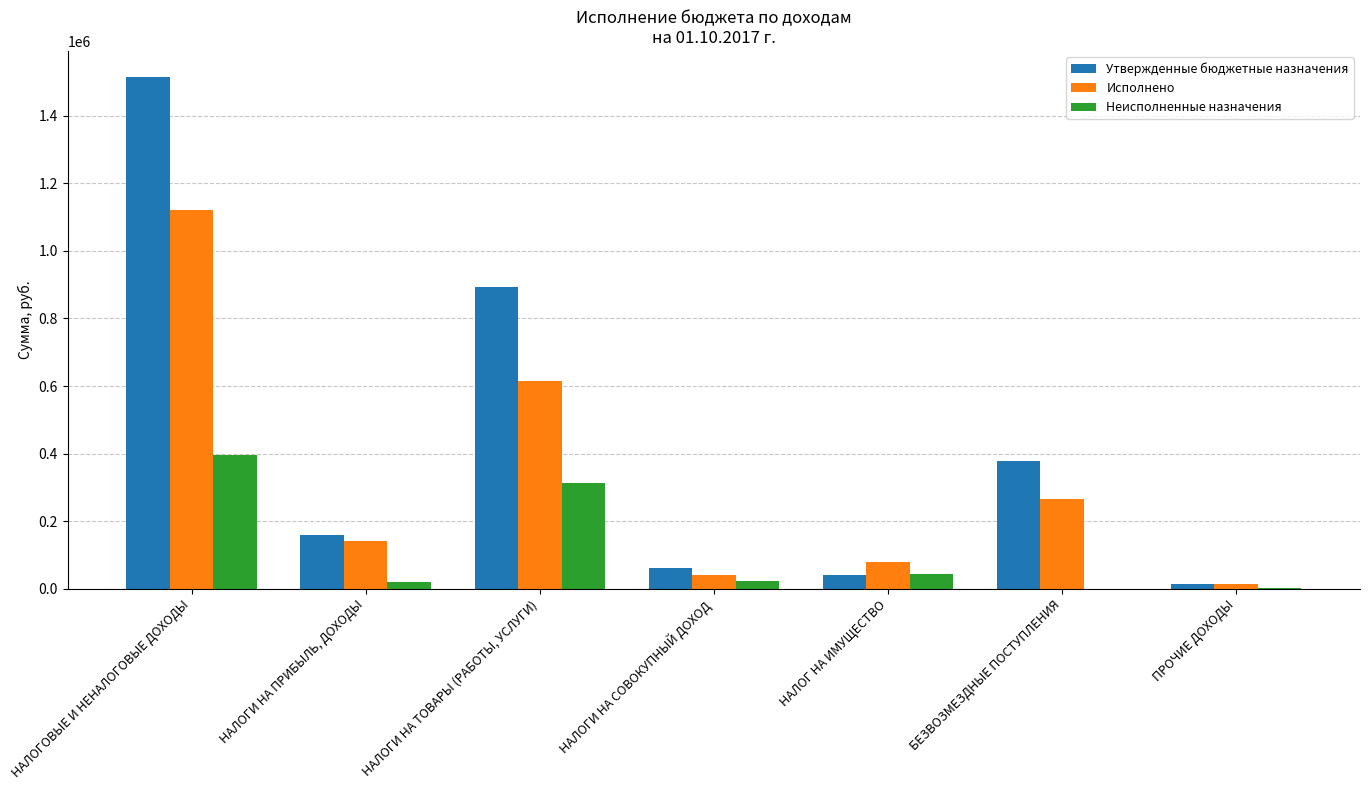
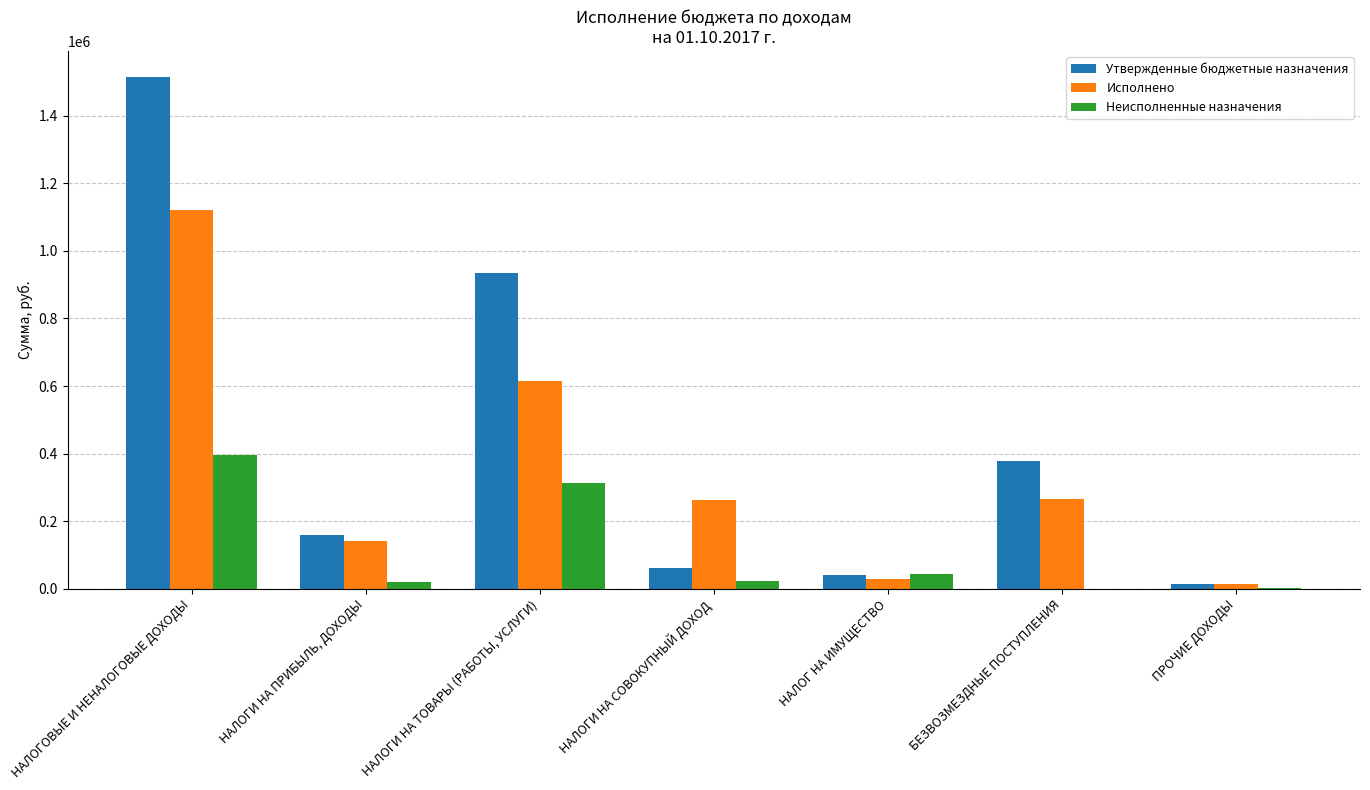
  {
    "Утвержденные бюджетные назначения": {
      "НАЛОГОВЫЕ И НЕНАЛОГОВЫЕ ДОХОДЫ": 1520000,
      "НАЛОГИ НА ПРИБЫЛЬ, ДОХОДЫ": 160000,
-     "НАЛОГИ НА ТОВАРЫ (РАБОТЫ, УСЛУГИ)": 890000,
+     "НАЛОГИ НА ТОВАРЫ (РАБОТЫ, УСЛУГИ)": 930000,
      "НАЛОГИ НА СОВОКУПНЫЙ ДОХОД": 60000,
      "НАЛОГ НА ИМУЩЕСТВО": 40000,
      "БЕЗВОЗМЕЗДНЫЕ ПОСТУПЛЕНИЯ": 380000,
      "ПРОЧИЕ ДОХОДЫ": 20000
    },
    "Исполнено": {
      "НАЛОГОВЫЕ И НЕНАЛОГОВЫЕ ДОХОДЫ": 1120000,
      "НАЛОГИ НА ПРИБЫЛЬ, ДОХОДЫ": 140000,
      "НАЛОГИ НА ТОВАРЫ (РАБОТЫ, УСЛУГИ)": 610000,
-     "НАЛОГИ НА СОВОКУПНЫЙ ДОХОД": 40000,
-     "НАЛОГ НА ИМУЩЕСТВО": 80000,
+     "НАЛОГИ НА СОВОКУПНЫЙ ДОХОД": 260000,
+     "НАЛОГ НА ИМУЩЕСТВО": 30000,
      "БЕЗВОЗМЕЗДНЫЕ ПОСТУПЛЕНИЯ": 260000,
      "ПРОЧИЕ ДОХОДЫ": 10000
    },
    "Неисполненные назначения": {
      "НАЛОГОВЫЕ И НЕНАЛОГОВЫЕ ДОХОДЫ": 400000,
      "НАЛОГИ НА ПРИБЫЛЬ, ДОХОДЫ": 20000,
      "НАЛОГИ НА ТОВАРЫ (РАБОТЫ, УСЛУГИ)": 310000,
      "НАЛОГИ НА СОВОКУПНЫЙ ДОХОД": 20000,
      "НАЛОГ НА ИМУЩЕСТВО": 40000,
      "БЕЗВОЗМЕЗДНЫЕ ПОСТУПЛЕНИЯ": 0
    }
  }
